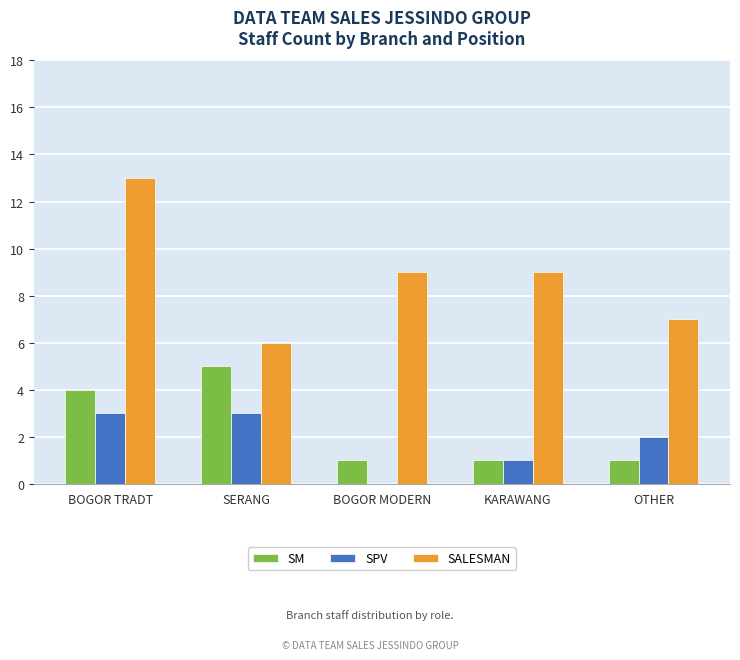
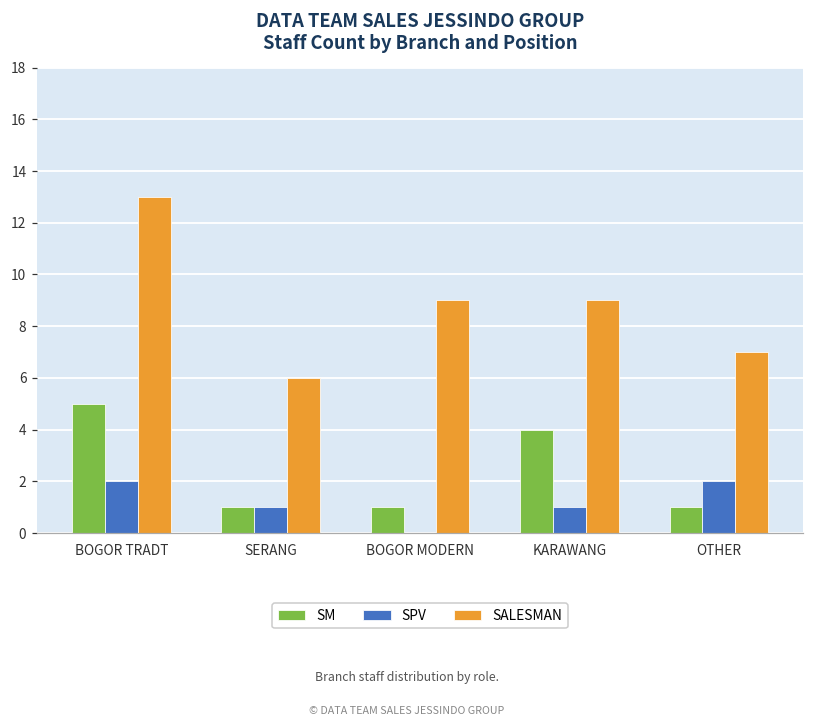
  {
    "SM": {
-     "BOGOR TRADT": 4,
-     "SERANG": 5,
+     "BOGOR TRADT": 5,
+     "SERANG": 1,
      "BOGOR MODERN": 1,
-     "KARAWANG": 1,
+     "KARAWANG": 4,
      "OTHER": 1
    },
    "SPV": {
-     "BOGOR TRADT": 3,
-     "SERANG": 3,
+     "BOGOR TRADT": 2,
+     "SERANG": 1,
      "BOGOR MODERN": 0,
      "KARAWANG": 1,
      "OTHER": 2
    },
    "SALESMAN": {
      "BOGOR TRADT": 13,
      "SERANG": 6,
      "BOGOR MODERN": 9,
      "KARAWANG": 9,
      "OTHER": 7
    }
  }
